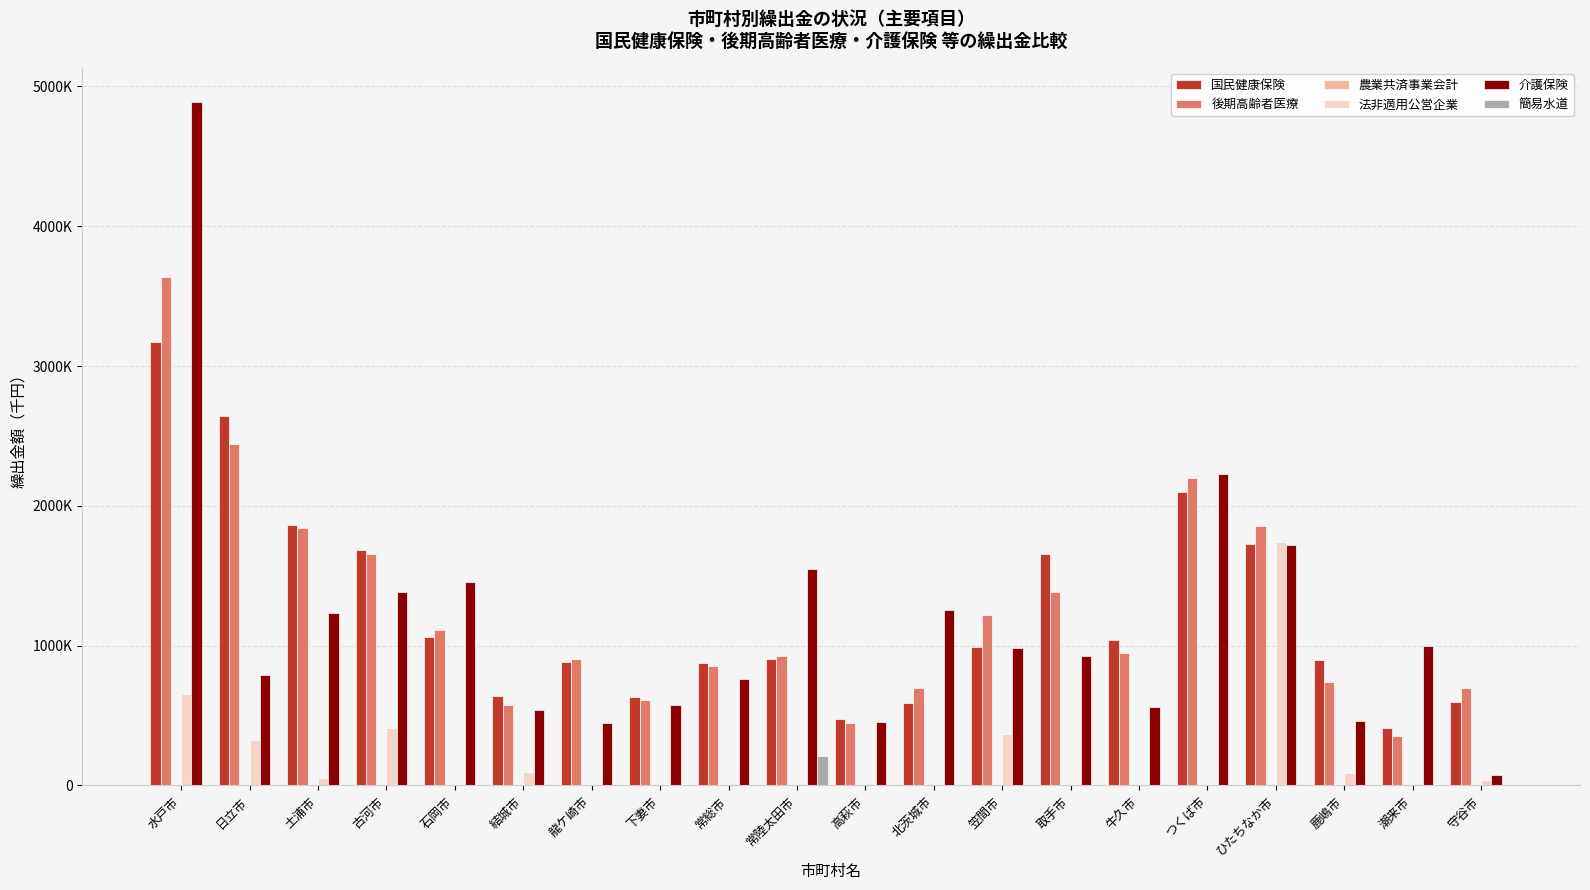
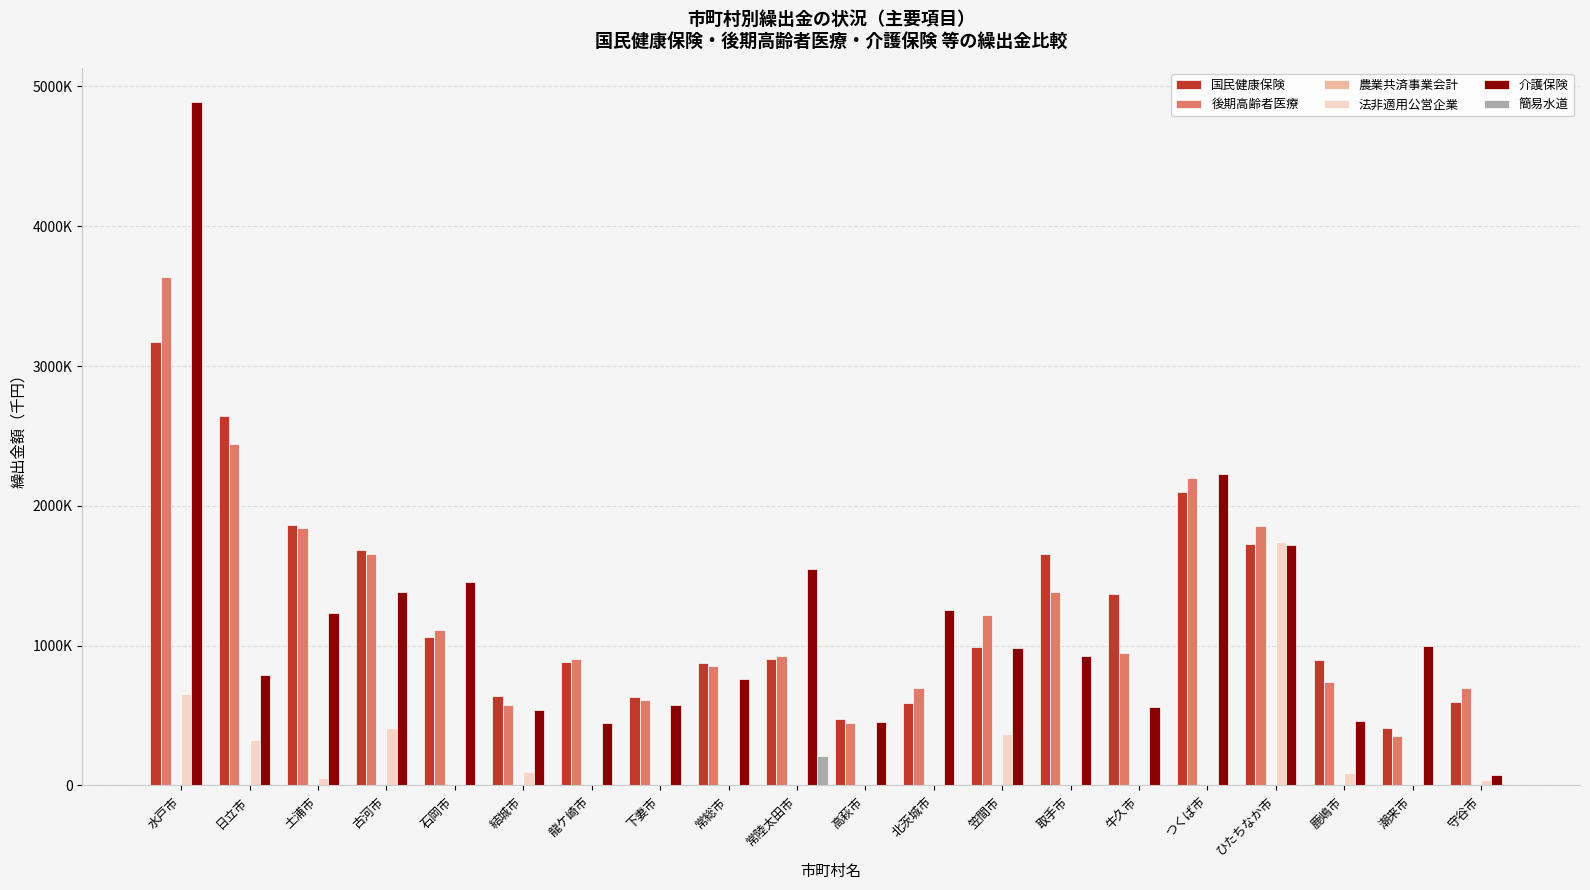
  {
    "国民健康保険": {
      "水戸市": 3170000,
      "日立市": 2640000,
      "土浦市": 1860000,
      "古河市": 1690000,
      "石岡市": 1060000,
      "結城市": 640000,
      "龍ケ崎市": 880000,
      "下妻市": 640000,
      "常総市": 880000,
      "常陸太田市": 910000,
      "高萩市": 480000,
      "北茨城市": 590000,
      "笠間市": 990000,
      "取手市": 1660000,
-     "牛久市": 1040000,
+     "牛久市": 1370000,
      "つくば市": 2100000,
      "ひたちなか市": 1730000,
      "鹿嶋市": 900000,
      "潮来市": 410000,
      "守谷市": 600000
    },
    "後期高齢者医療": {
      "水戸市": 3640000,
      "日立市": 2450000,
      "土浦市": 1840000,
      "古河市": 1650000,
      "石岡市": 1120000,
      "結城市": 570000,
      "龍ケ崎市": 900000,
      "下妻市": 610000,
      "常総市": 850000,
      "常陸太田市": 930000,
      "高萩市": 450000,
      "北茨城市": 700000,
      "笠間市": 1220000,
      "取手市": 1390000,
      "牛久市": 950000,
      "つくば市": 2200000,
      "ひたちなか市": 1860000,
      "鹿嶋市": 740000,
      "潮来市": 350000,
      "守谷市": 700000
    },
    "介護保険": {
      "水戸市": 4890000,
      "日立市": 790000,
      "土浦市": 1230000,
      "古河市": 1390000,
      "石岡市": 1460000,
      "結城市": 540000,
      "龍ケ崎市": 450000,
      "下妻市": 580000,
      "常総市": 760000,
      "常陸太田市": 1550000,
      "高萩市": 450000,
      "北茨城市": 1250000,
      "笠間市": 980000,
      "取手市": 920000,
      "牛久市": 560000,
      "つくば市": 2230000,
      "ひたちなか市": 1720000,
      "鹿嶋市": 460000,
      "潮来市": 1000000,
      "守谷市": 70000
    },
    "簡易水道": {
      "水戸市": 0,
      "日立市": 0,
      "土浦市": 0,
      "古河市": 0,
      "石岡市": 0,
      "結城市": 0,
      "龍ケ崎市": 0,
      "下妻市": 0,
      "常総市": 0,
      "常陸太田市": 210000,
      "高萩市": 0,
      "北茨城市": 0,
      "笠間市": 0,
      "取手市": 0,
      "牛久市": 0,
      "つくば市": 0,
      "ひたちなか市": 0,
      "鹿嶋市": 0,
      "潮来市": 0,
      "守谷市": 0
    }
  }
